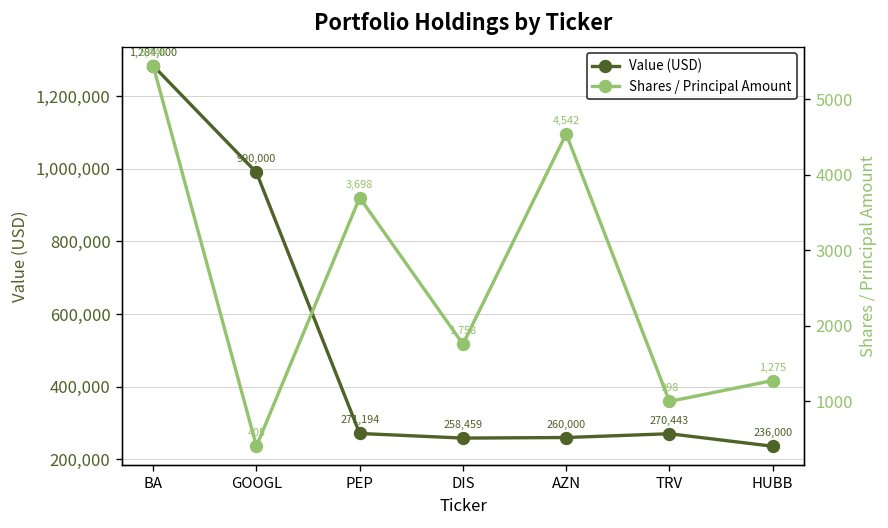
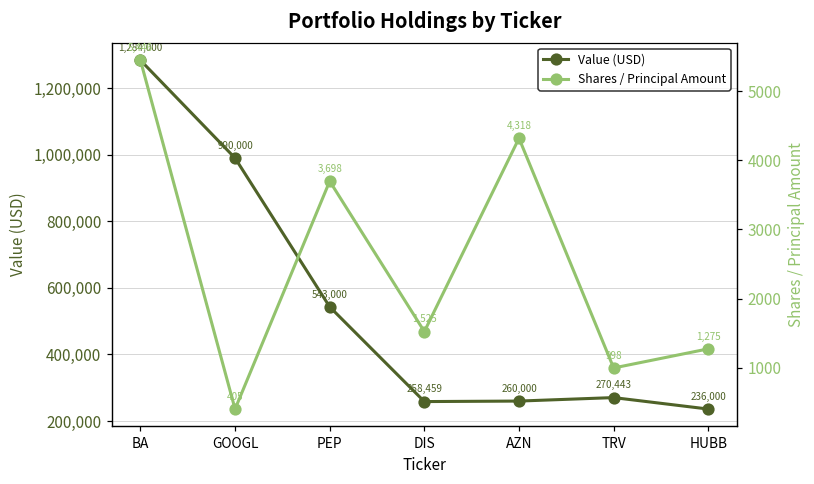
  {
    "Value (USD)": {
      "GOOGL": "990,000",
-     "PEP": "271,194",
+     "PEP": "543,000",
      "AZN": "260,000",
      "TRV": "270,443",
      "HUBB": "236,000"
    },
    "Shares / Principal Amount": {
      "GOOGL": "405",
      "PEP": "3,698",
-     "DIS": "1,758",
-     "AZN": "4,542",
+     "DIS": "1,525",
+     "AZN": "4,318",
      "HUBB": "1,275"
    }
  }
